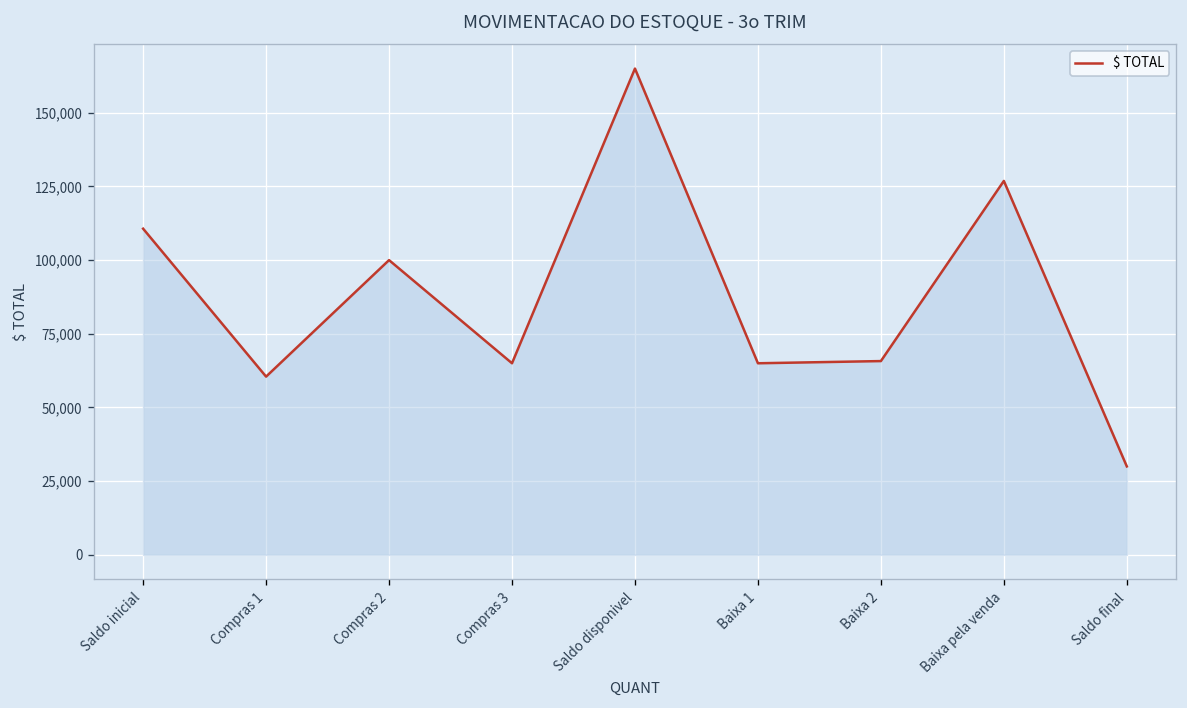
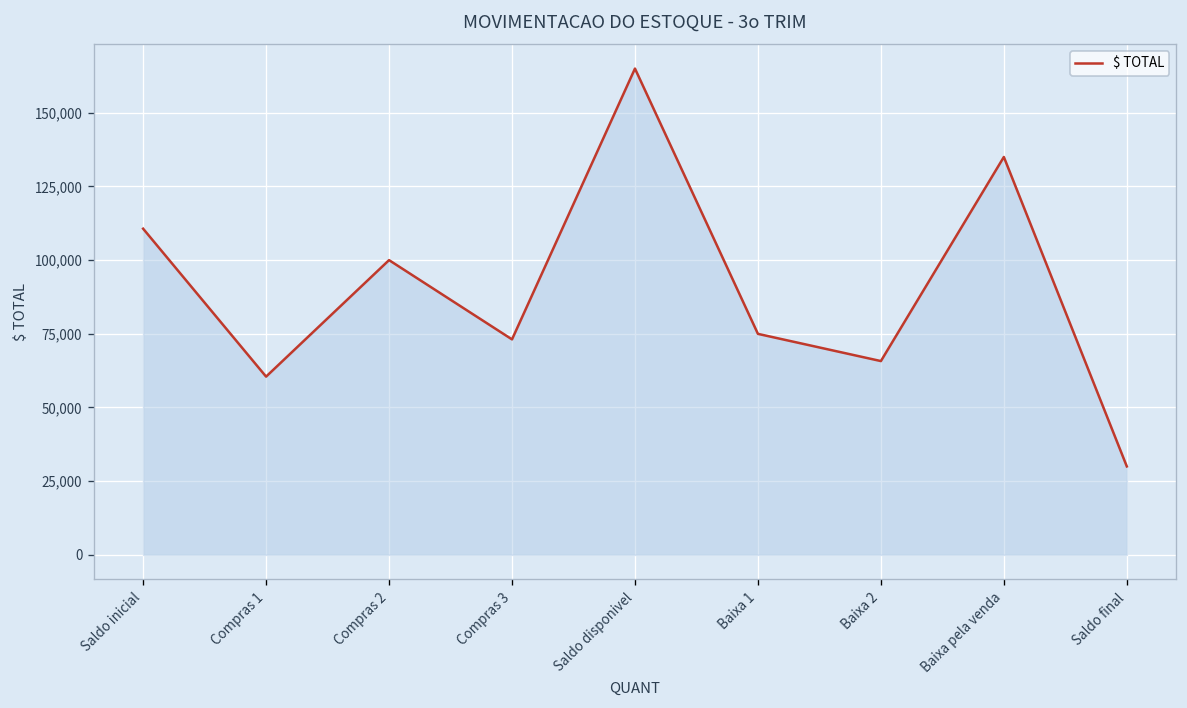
  {
    "Saldo inicial": "111,000",
    "Compras 1": "60,000",
    "Compras 2": "100,000",
-   "Compras 3": "65,000",
+   "Compras 3": "73,000",
    "Saldo disponivel": "165,000",
-   "Baixa 1": "65,000",
+   "Baixa 1": "75,000",
    "Baixa 2": "66,000",
-   "Baixa pela venda": "127,000",
+   "Baixa pela venda": "135,000",
    "Saldo final": "30,000"
  }
